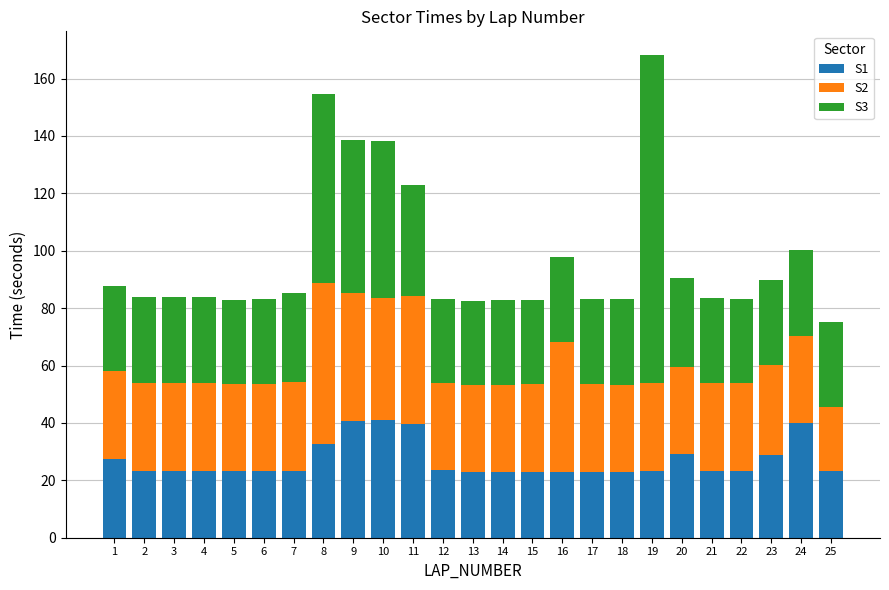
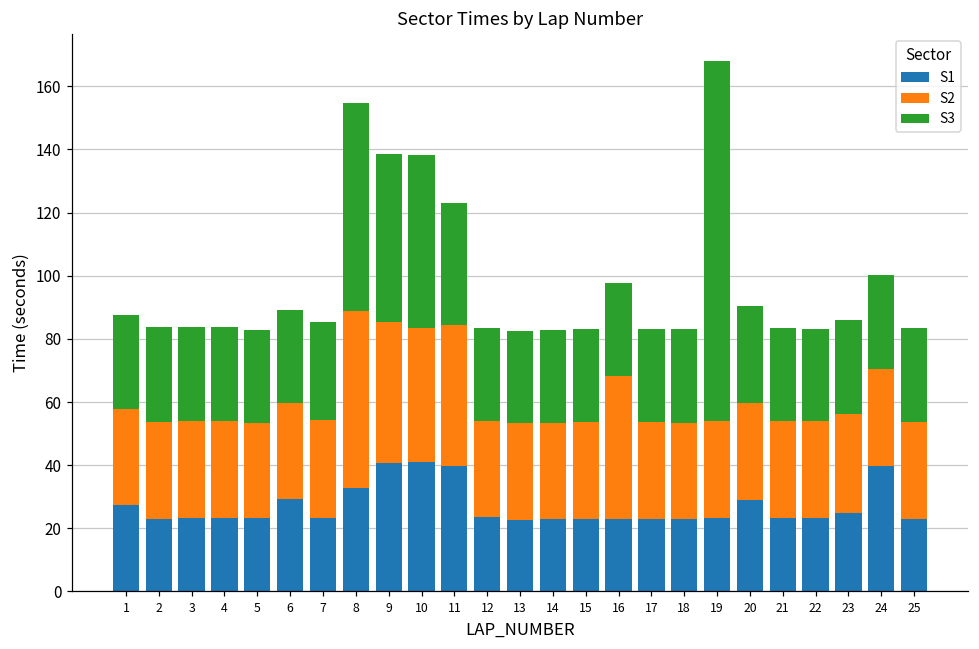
  {
    "S1": {
      "1": 27,
      "2": 23,
      "3": 23,
      "4": 23,
      "5": 23,
-     "6": 23,
+     "6": 29,
      "7": 23,
      "8": 33,
      "9": 41,
      "10": 41,
      "11": 40,
      "12": 24,
      "13": 23,
      "14": 23,
      "15": 23,
      "16": 23,
      "17": 23,
      "18": 23,
      "19": 23,
      "20": 29,
      "21": 23,
      "22": 23,
-     "23": 29,
+     "23": 25,
      "24": 40,
      "25": 23
    },
    "S2": {
      "1": 31,
      "2": 31,
      "3": 31,
      "4": 31,
      "5": 30,
      "6": 30,
      "7": 31,
      "8": 56,
      "9": 45,
      "10": 43,
      "11": 45,
      "12": 30,
      "13": 30,
      "14": 30,
      "15": 31,
      "16": 45,
      "17": 31,
      "18": 30,
      "19": 31,
      "20": 31,
      "21": 31,
      "22": 31,
      "23": 31,
      "24": 31,
-     "25": 23
+     "25": 31
    },
    "S3": {
      "1": 30,
      "2": 30,
      "3": 30,
      "4": 30,
      "5": 29,
      "6": 30,
      "7": 31,
      "8": 66,
      "9": 53,
      "10": 55,
      "11": 39,
      "12": 29,
      "13": 29,
      "14": 30,
      "15": 29,
      "16": 30,
      "17": 30,
      "18": 30,
      "19": 114,
      "20": 31,
      "21": 30,
      "22": 29,
      "23": 30,
      "24": 30,
      "25": 30
    }
  }
